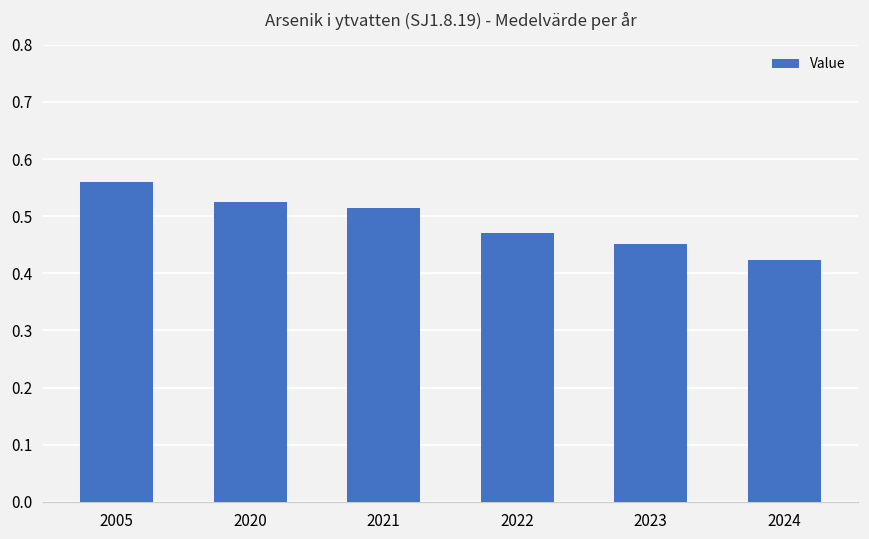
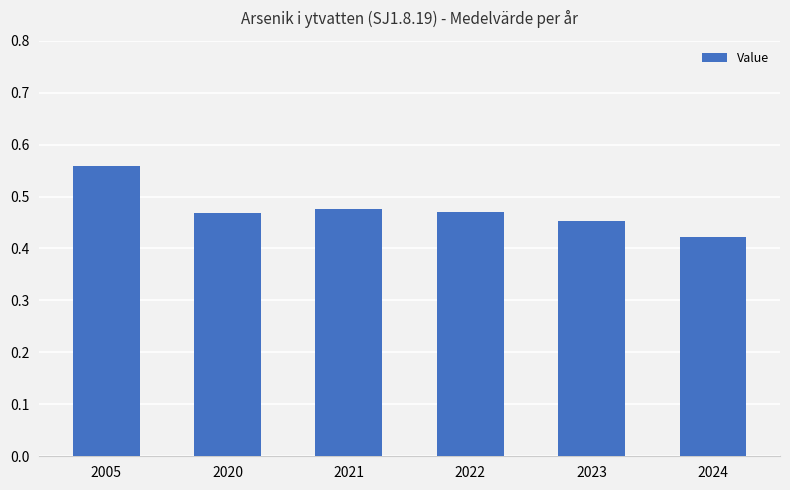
  {
    "2005": 0.56,
-   "2020": 0.52,
-   "2021": 0.52,
+   "2020": 0.47,
+   "2021": 0.48,
    "2022": 0.47,
    "2023": 0.45,
    "2024": 0.42
  }
